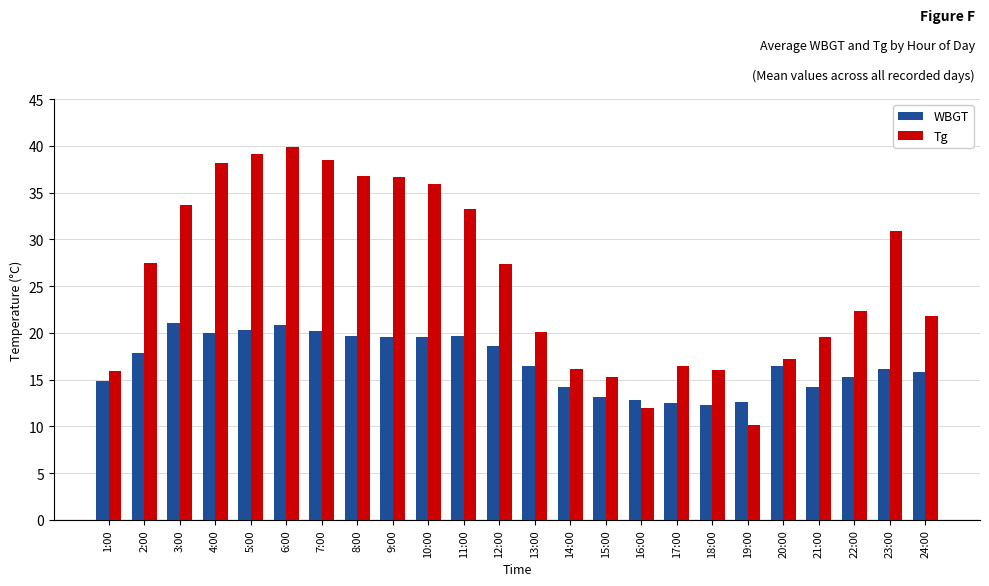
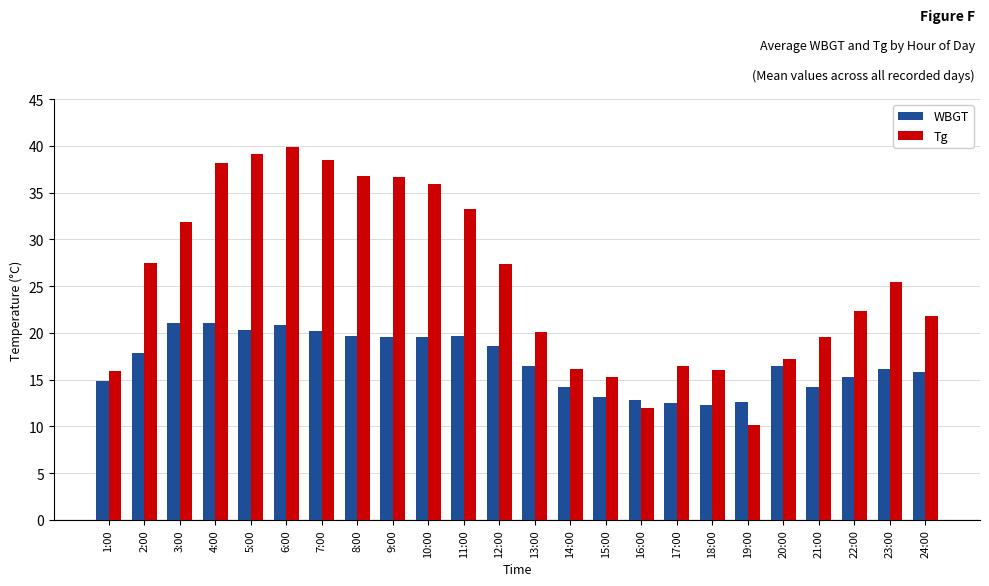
  {
    "WBGT": {
      "1:00": 15,
      "2:00": 18,
      "3:00": 21,
-     "4:00": 20,
+     "4:00": 21,
      "5:00": 20,
      "6:00": 21,
      "7:00": 20,
      "8:00": 20,
      "9:00": 20,
      "10:00": 20,
      "11:00": 20,
      "12:00": 19,
      "13:00": 16,
      "14:00": 14,
      "15:00": 13,
      "16:00": 13,
      "17:00": 13,
      "18:00": 12,
      "19:00": 13,
      "20:00": 17,
      "21:00": 14,
      "22:00": 15,
      "23:00": 16,
      "24:00": 16
    },
    "Tg": {
      "1:00": 16,
      "2:00": 28,
-     "3:00": 34,
+     "3:00": 32,
      "4:00": 38,
      "5:00": 39,
      "6:00": 40,
      "7:00": 39,
      "8:00": 37,
      "9:00": 37,
      "10:00": 36,
      "11:00": 33,
      "12:00": 27,
      "13:00": 20,
      "14:00": 16,
      "15:00": 15,
      "16:00": 12,
      "17:00": 16,
      "18:00": 16,
      "19:00": 10,
      "20:00": 17,
      "21:00": 20,
      "22:00": 22,
-     "23:00": 31,
+     "23:00": 25,
      "24:00": 22
    }
  }
